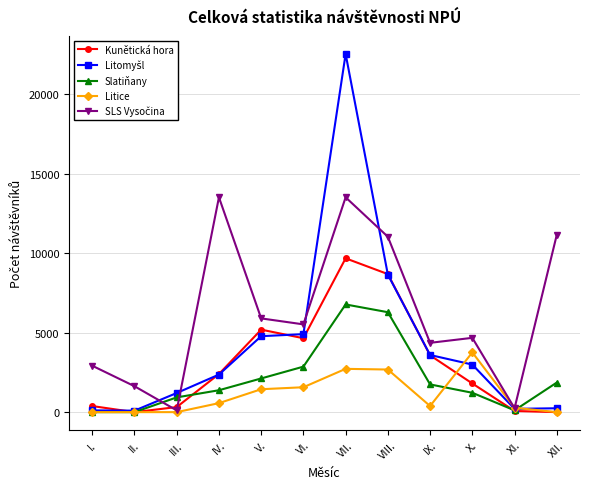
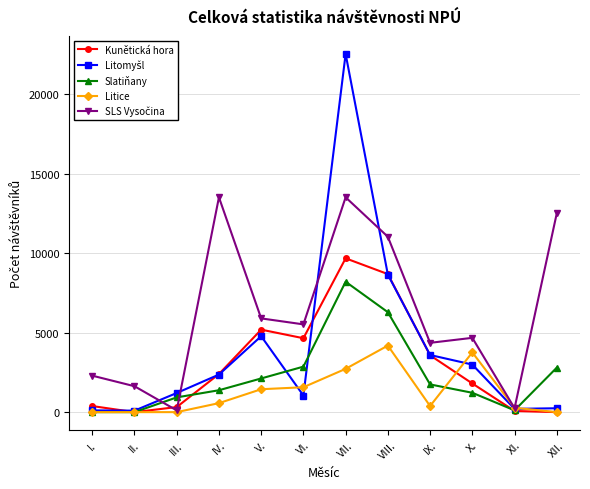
  {
    "Kunětická hora": {
      "I.": 400,
      "III.": 300,
      "V.": 5200,
      "VI.": 4700,
      "VII.": 9700,
      "X.": 1800
    },
    "Litomyšl": {
      "III.": 1200,
      "V.": 4800,
-     "VI.": 4900,
+     "VI.": 1000,
      "VII.": 22500,
      "X.": 3000,
      "XII.": 200
    },
    "Slatiňany": {
      "III.": 900,
      "IV.": 1400,
      "V.": 2100,
      "VI.": 2900,
-     "VII.": 6800,
+     "VII.": 8200,
      "VIII.": 6300,
      "IX.": 1700,
      "X.": 1200,
-     "XII.": 1900
+     "XII.": 2800
    },
    "Litice": {
      "IV.": 600,
      "V.": 1400,
      "VI.": 1600,
      "VII.": 2700,
-     "VIII.": 2700,
+     "VIII.": 4200,
      "IX.": 400,
      "X.": 3800
    },
    "SLS Vysočina": {
-     "I.": 2900,
+     "I.": 2300,
      "II.": 1600,
      "IV.": 13500,
      "V.": 5900,
      "VI.": 5500,
      "VII.": 13500,
      "VIII.": 11000,
      "IX.": 4400,
      "X.": 4700,
-     "XII.": 11200
+     "XII.": 12500
    }
  }
